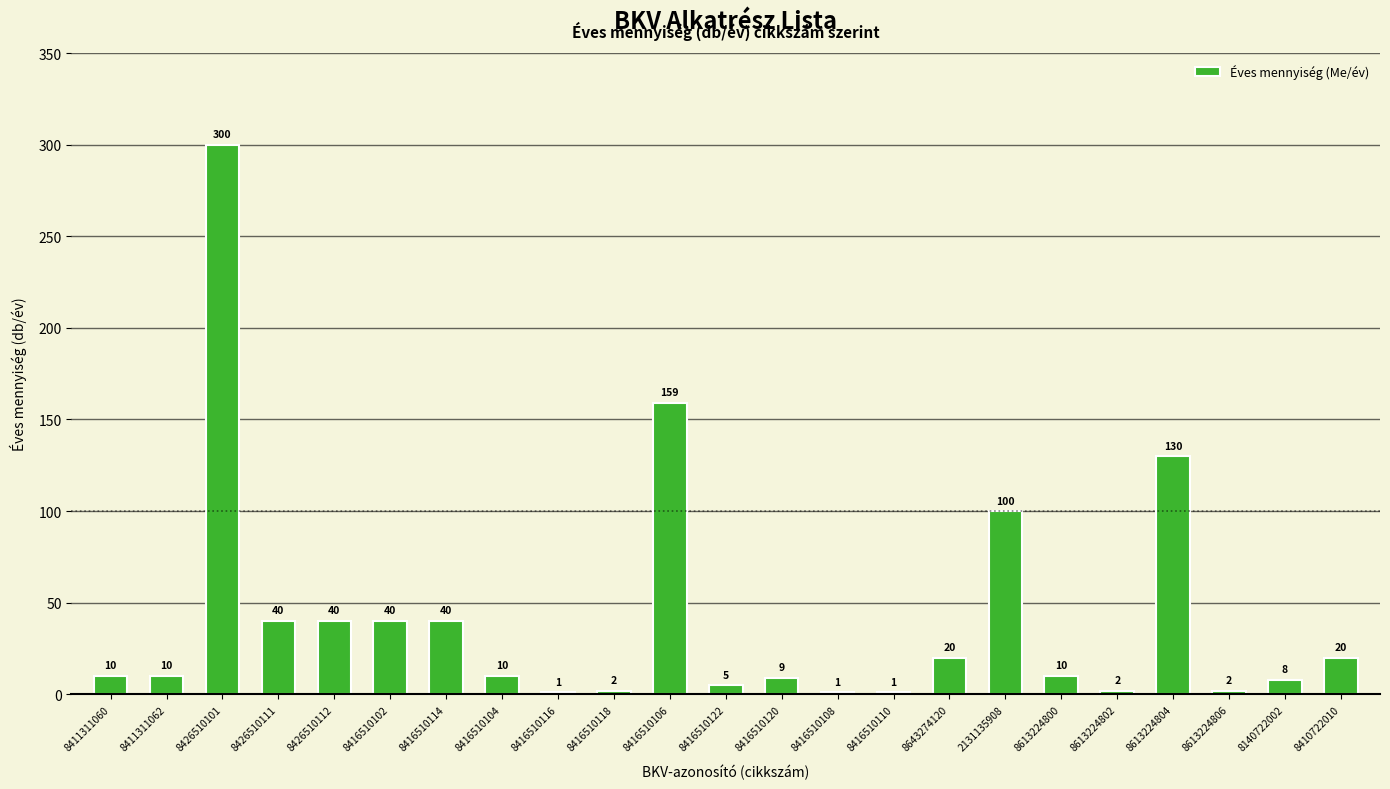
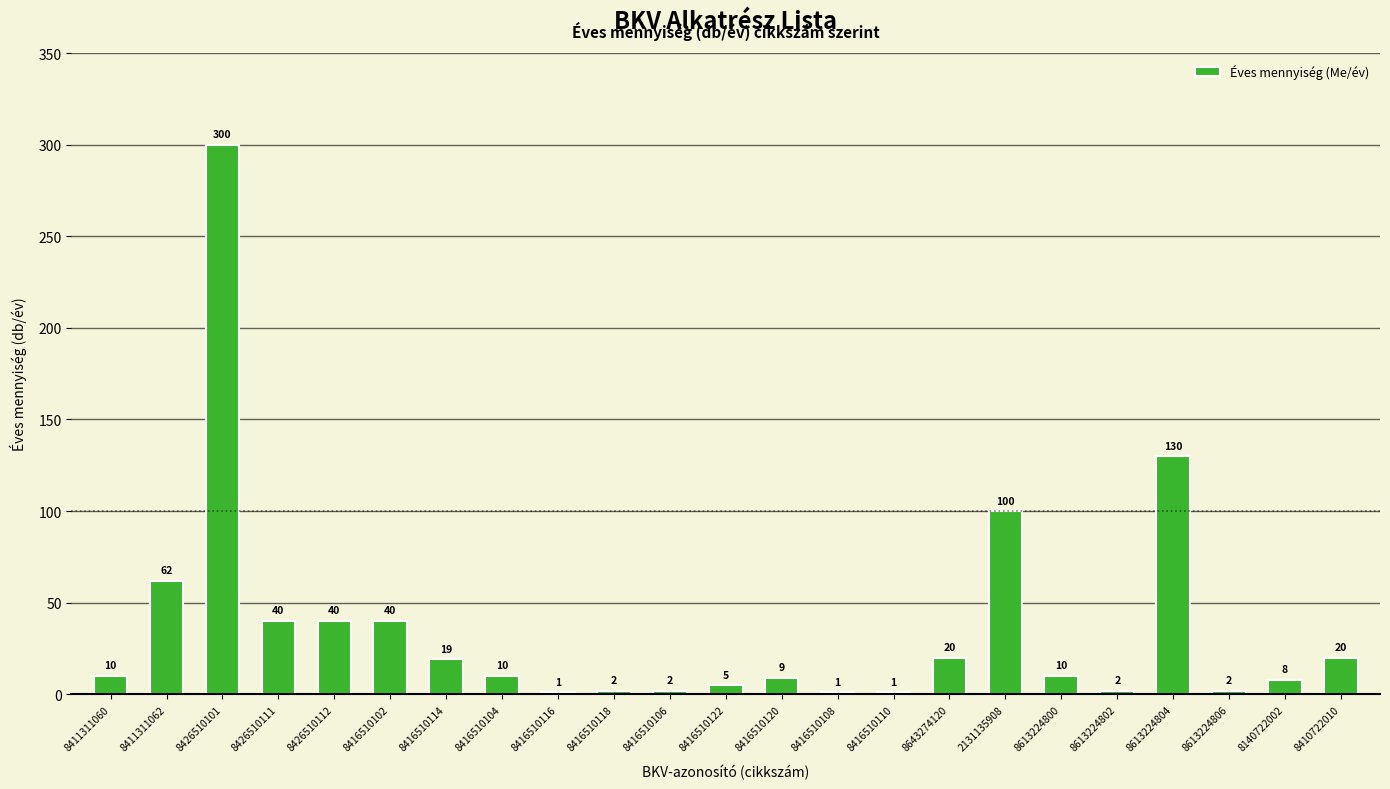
  {
    "8411311060": 10,
-   "8411311062": 10,
+   "8411311062": 62,
    "8426510101": 300,
    "8426510111": 40,
    "8426510112": 40,
    "8416510102": 40,
-   "8416510114": 40,
+   "8416510114": 19,
    "8416510104": 10,
    "8416510116": 1,
    "8416510118": 2,
-   "8416510106": 159,
+   "8416510106": 2,
    "8416510122": 5,
    "8416510120": 9,
    "8416510108": 1,
    "8416510110": 1,
    "8643274120": 20,
    "2131135908": 100,
    "8613224800": 10,
    "8613224802": 2,
    "8613224804": 130,
    "8613224806": 2,
    "8140722002": 8,
    "8410722010": 20
  }
